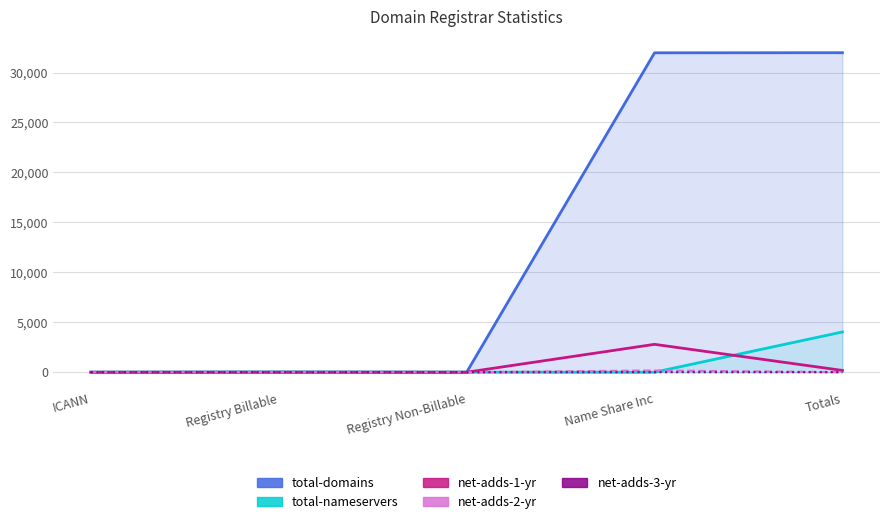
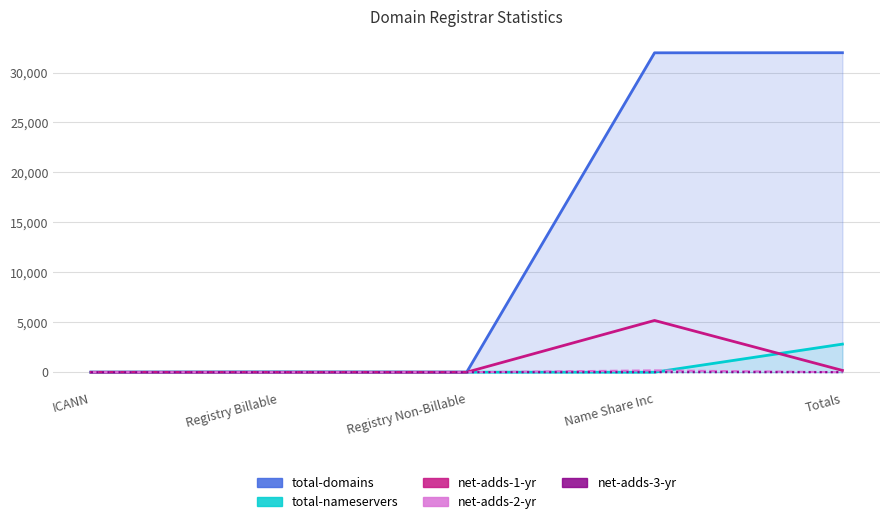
  {
    "total-domains": {
      "Name Share Inc": "32,000",
      "Totals": "32,000"
    },
    "total-nameservers": {
-     "Totals": "4,000"
+     "Totals": "3,000"
    },
    "net-adds-1-yr": {
-     "Name Share Inc": "3,000"
+     "Name Share Inc": "5,000"
    }
  }
